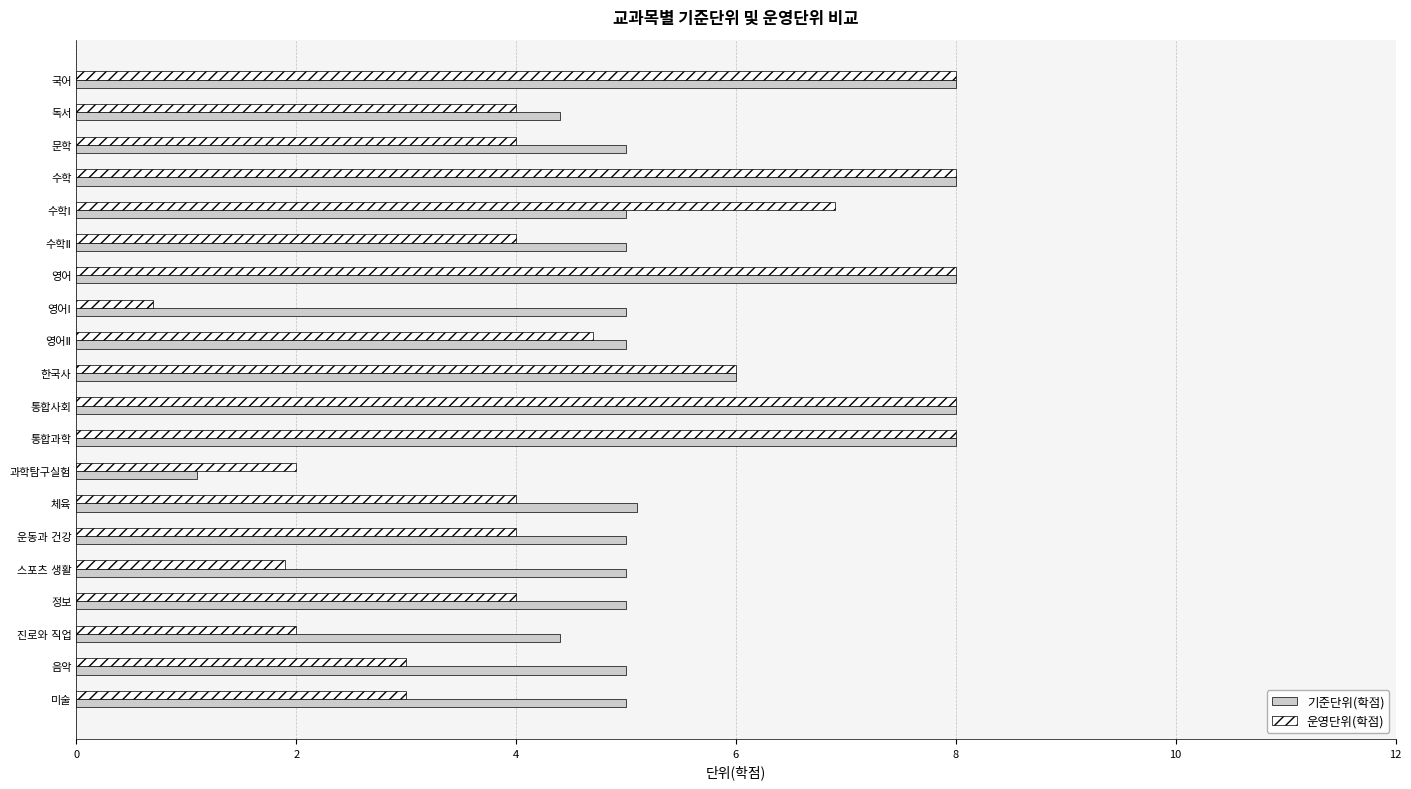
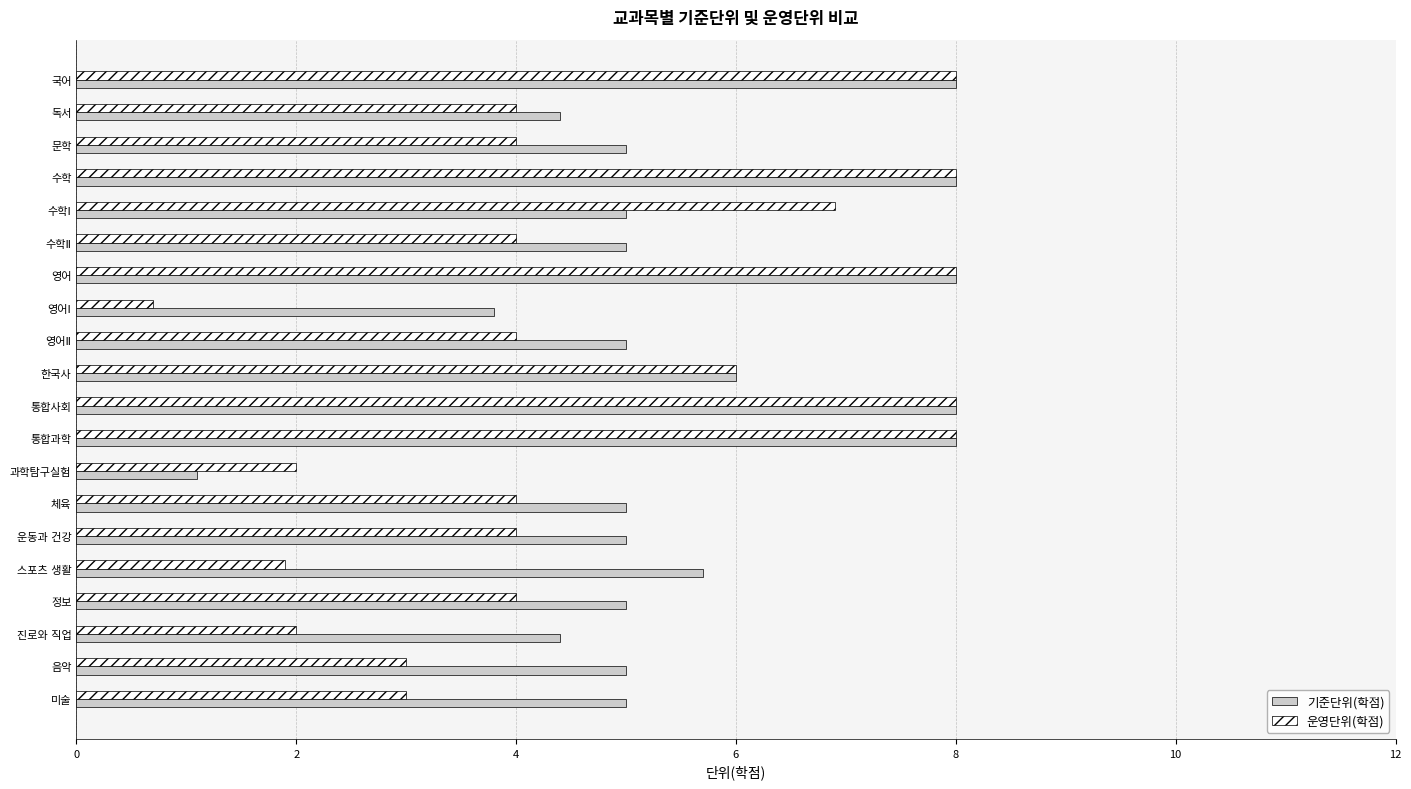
  {
    "기준단위(학점)": {
      "국어": 8.0,
      "독서": 4.4,
      "문학": 5.0,
      "수학": 8.0,
      "수학Ⅰ": 5.0,
      "수학Ⅱ": 5.0,
      "영어": 8.0,
-     "영어Ⅰ": 5.0,
+     "영어Ⅰ": 3.8,
      "영어Ⅱ": 5.0,
      "한국사": 6.0,
      "통합사회": 8.0,
      "통합과학": 8.0,
      "과학탐구실험": 1.1,
-     "체육": 5.1,
+     "체육": 5.0,
      "운동과 건강": 5.0,
-     "스포츠 생활": 5.0,
+     "스포츠 생활": 5.7,
      "정보": 5.0,
      "진로와 직업": 4.4,
      "음악": 5.0,
      "미술": 5.0
    },
    "운영단위(학점)": {
      "국어": 8.0,
      "독서": 4.0,
      "문학": 4.0,
      "수학": 8.0,
      "수학Ⅰ": 6.9,
      "수학Ⅱ": 4.0,
      "영어": 8.0,
      "영어Ⅰ": 0.7,
-     "영어Ⅱ": 4.7,
+     "영어Ⅱ": 4.0,
      "한국사": 6.0,
      "통합사회": 8.0,
      "통합과학": 8.0,
      "과학탐구실험": 2.0,
      "체육": 4.0,
      "운동과 건강": 4.0,
      "스포츠 생활": 1.9,
      "정보": 4.0,
      "진로와 직업": 2.0,
      "음악": 3.0,
      "미술": 3.0
    }
  }
